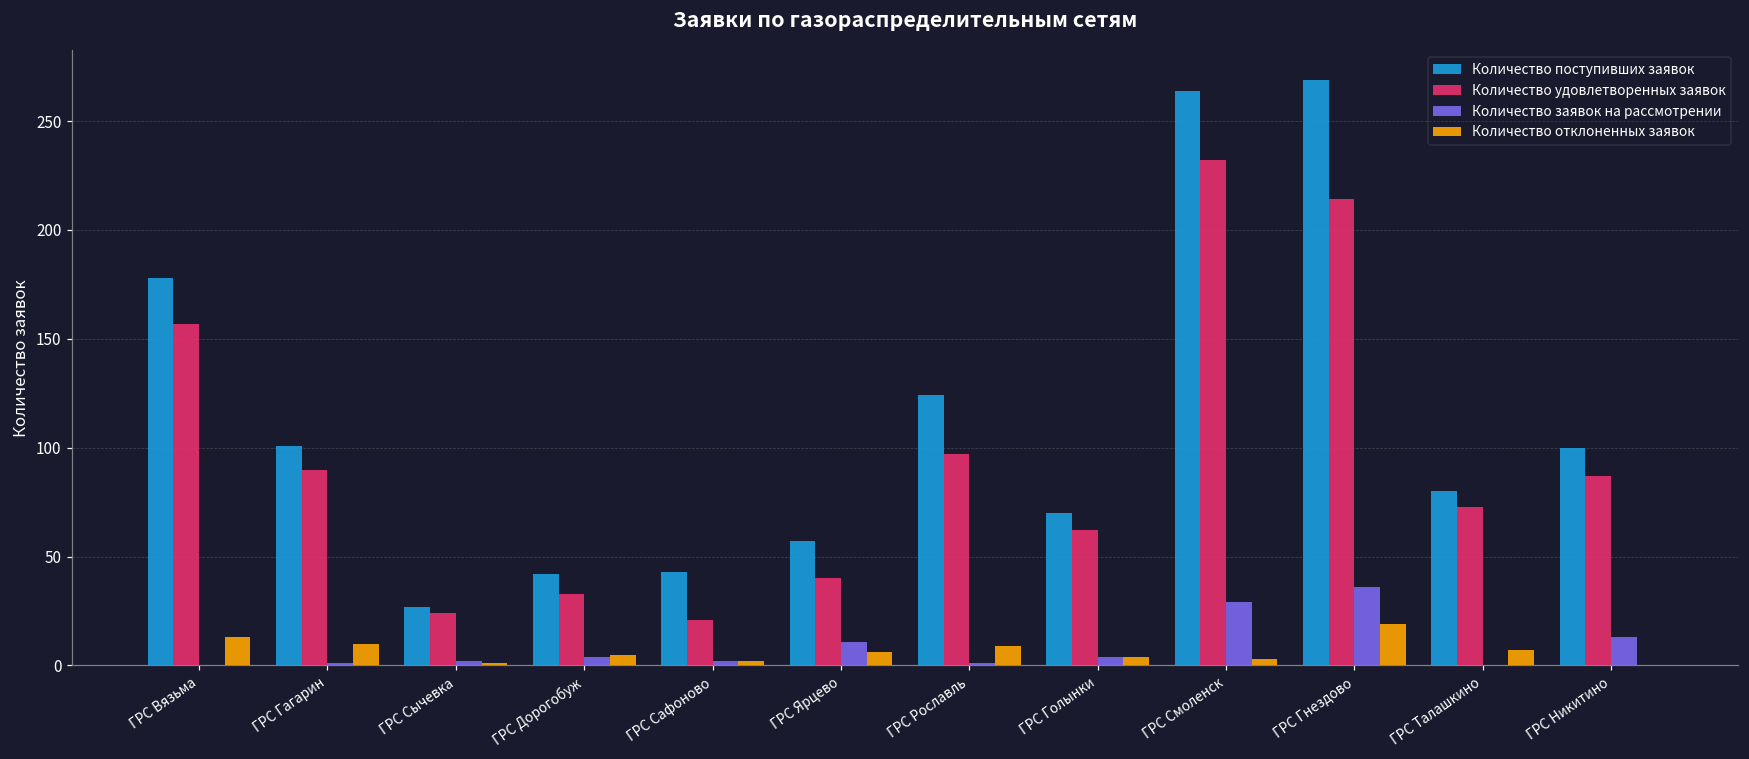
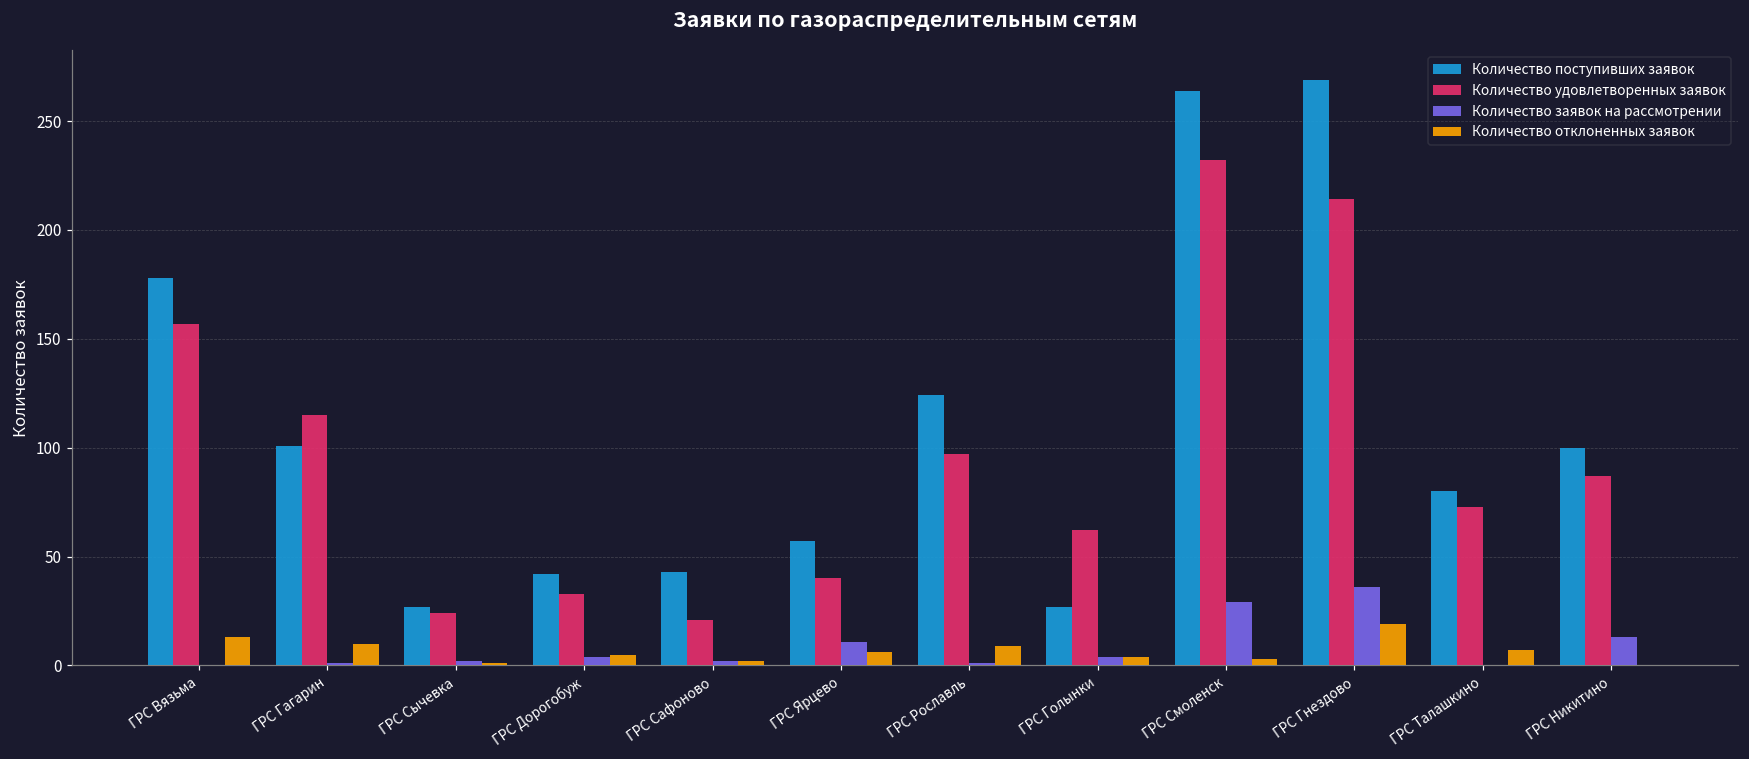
  {
    "Количество поступивших заявок": {
      "ГРС Вязьма": 178,
      "ГРС Гагарин": 101,
      "ГРС Сычевка": 27,
      "ГРС Дорогобуж": 42,
      "ГРС Сафоново": 43,
      "ГРС Ярцево": 57,
      "ГРС Рославль": 124,
-     "ГРС Голынки": 70,
+     "ГРС Голынки": 27,
      "ГРС Смоленск": 264,
      "ГРС Гнездово": 269,
      "ГРС Талашкино": 80,
      "ГРС Никитино": 100
    },
    "Количество удовлетворенных заявок": {
      "ГРС Вязьма": 157,
-     "ГРС Гагарин": 90,
+     "ГРС Гагарин": 115,
      "ГРС Сычевка": 24,
      "ГРС Дорогобуж": 33,
      "ГРС Сафоново": 21,
      "ГРС Ярцево": 40,
      "ГРС Рославль": 97,
      "ГРС Голынки": 62,
      "ГРС Смоленск": 232,
      "ГРС Гнездово": 214,
      "ГРС Талашкино": 73,
      "ГРС Никитино": 87
    },
    "Количество заявок на рассмотрении": {
      "ГРС Вязьма": 0,
      "ГРС Сычевка": 2,
      "ГРС Дорогобуж": 4,
      "ГРС Сафоново": 2,
      "ГРС Ярцево": 11,
      "ГРС Голынки": 4,
      "ГРС Смоленск": 29,
      "ГРС Гнездово": 36,
      "ГРС Талашкино": 0,
      "ГРС Никитино": 13
    },
    "Количество отклоненных заявок": {
      "ГРС Вязьма": 13,
      "ГРС Гагарин": 10,
      "ГРС Дорогобуж": 5,
      "ГРС Сафоново": 2,
      "ГРС Ярцево": 6,
      "ГРС Рославль": 9,
      "ГРС Голынки": 4,
      "ГРС Смоленск": 3,
      "ГРС Гнездово": 19,
      "ГРС Талашкино": 7,
      "ГРС Никитино": 0
    }
  }
